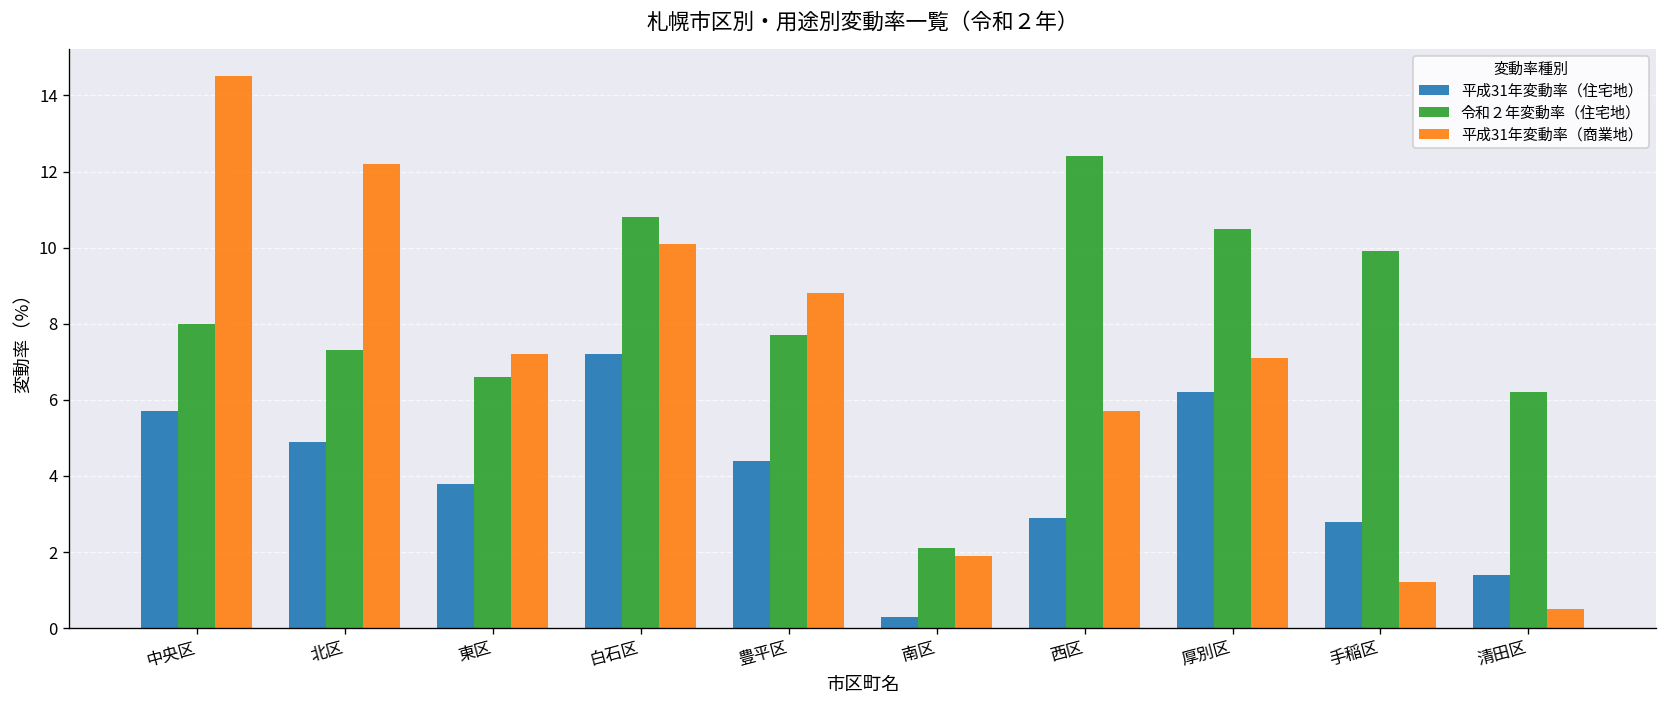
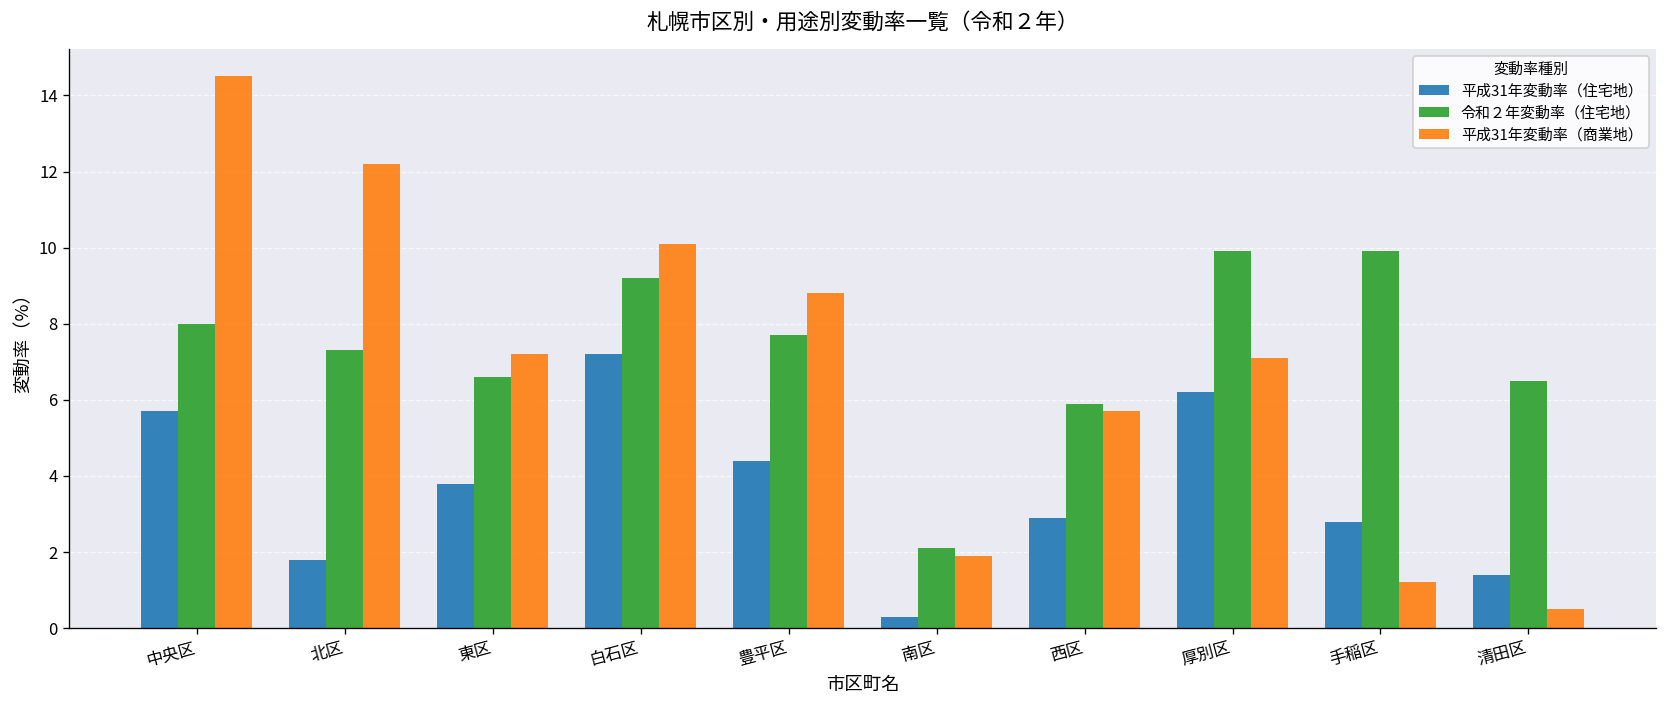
  {
    "平成31年変動率（住宅地）": {
      "中央区": 5.7,
-     "北区": 4.9,
+     "北区": 1.8,
      "東区": 3.8,
      "白石区": 7.2,
      "豊平区": 4.4,
      "南区": 0.3,
      "西区": 2.9,
      "厚別区": 6.2,
      "手稲区": 2.8,
      "清田区": 1.4
    },
    "令和２年変動率（住宅地）": {
      "中央区": 8.0,
      "北区": 7.3,
      "東区": 6.6,
-     "白石区": 10.8,
+     "白石区": 9.2,
      "豊平区": 7.7,
      "南区": 2.1,
-     "西区": 12.4,
-     "厚別区": 10.5,
+     "西区": 5.9,
+     "厚別区": 9.9,
      "手稲区": 9.9,
-     "清田区": 6.2
+     "清田区": 6.5
    },
    "平成31年変動率（商業地）": {
      "中央区": 14.5,
      "北区": 12.2,
      "東区": 7.2,
      "白石区": 10.1,
      "豊平区": 8.8,
      "南区": 1.9,
      "西区": 5.7,
      "厚別区": 7.1,
      "手稲区": 1.2,
      "清田区": 0.5
    }
  }
